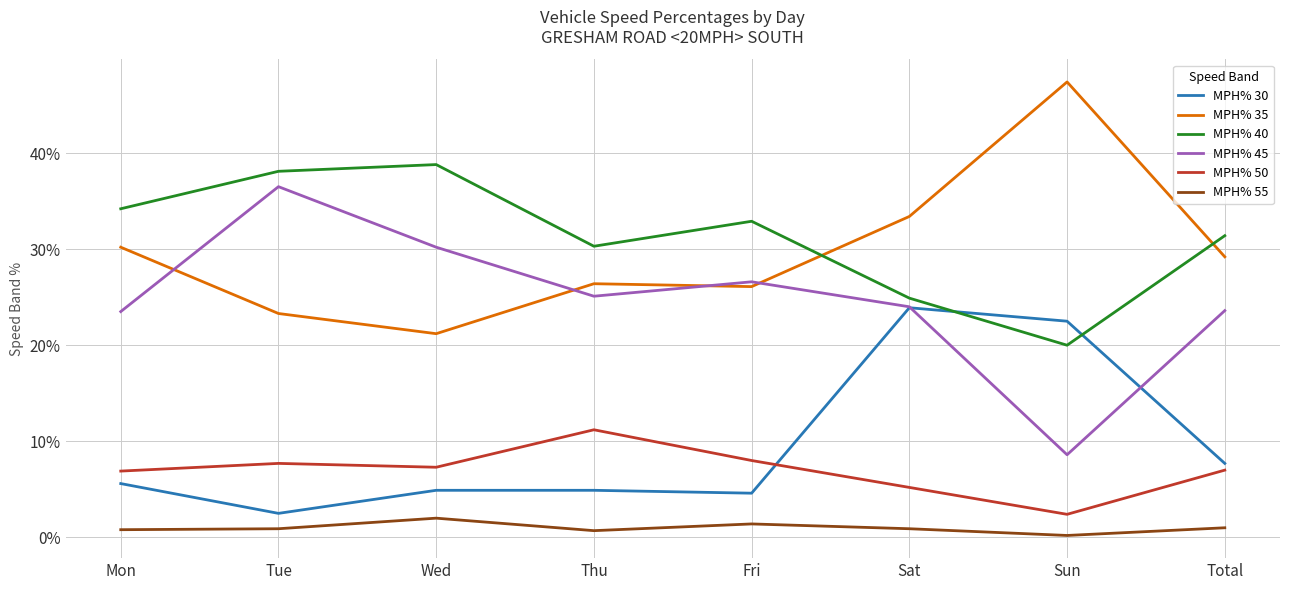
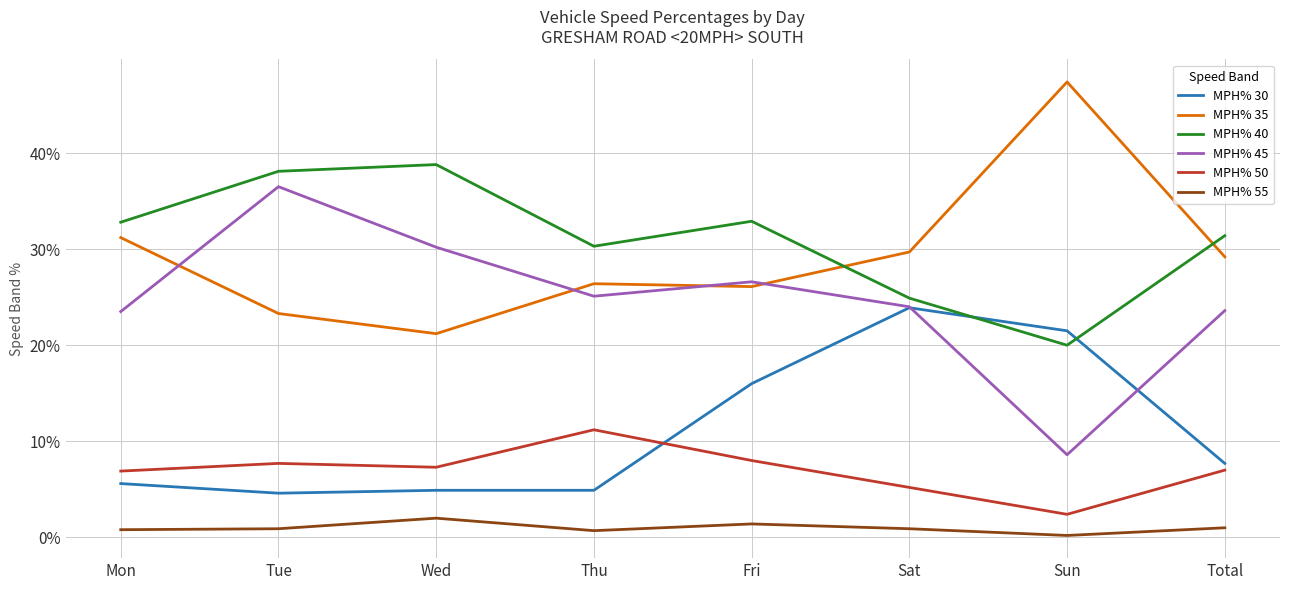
  {
    "MPH% 30": {
      "Mon": "6%",
-     "Tue": "3%",
+     "Tue": "5%",
      "Wed": "5%",
      "Thu": "5%",
-     "Fri": "5%",
-     "Sun": "23%",
+     "Fri": "16%",
+     "Sun": "22%",
      "Total": "8%"
    },
    "MPH% 35": {
-     "Mon": "30%",
+     "Mon": "31%",
      "Tue": "23%",
      "Wed": "21%",
      "Thu": "26%",
      "Fri": "26%",
-     "Sat": "33%",
+     "Sat": "30%",
      "Sun": "47%",
      "Total": "29%"
    },
    "MPH% 40": {
-     "Mon": "34%",
+     "Mon": "33%",
      "Tue": "38%",
      "Wed": "39%",
      "Thu": "30%",
      "Fri": "33%",
      "Sat": "25%",
      "Sun": "20%",
      "Total": "31%"
    },
    "MPH% 45": {
      "Mon": "24%",
      "Tue": "37%",
      "Wed": "30%",
      "Thu": "25%",
      "Fri": "27%",
      "Sun": "9%",
      "Total": "24%"
    }
  }
